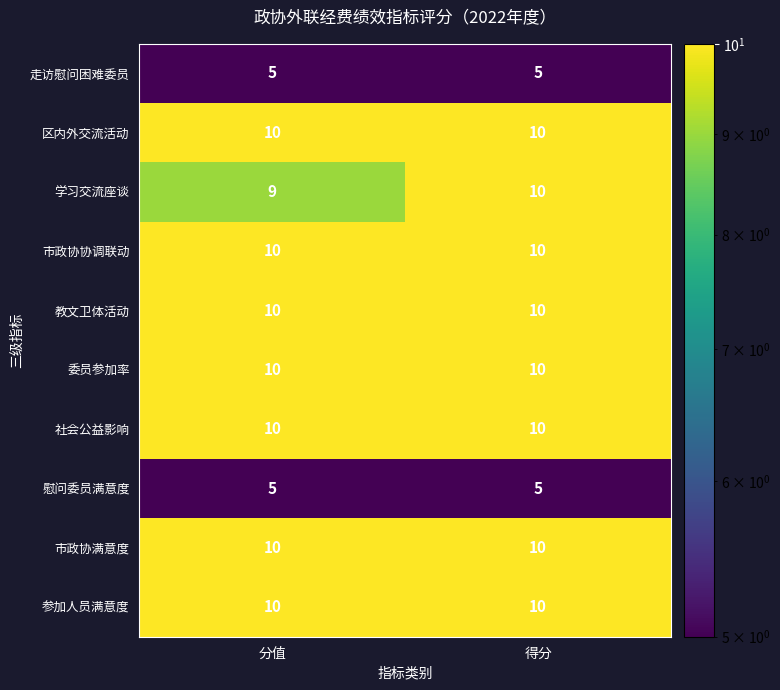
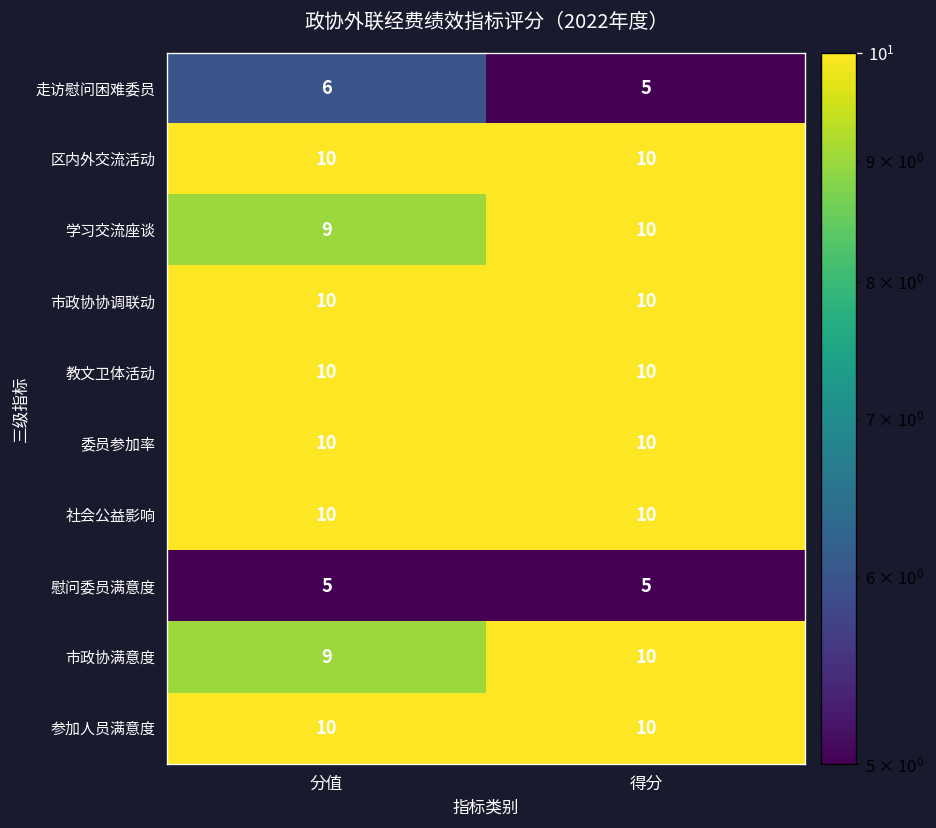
  {
    "走访慰问困难委员": {
-     "分值": 5,
+     "分值": 6,
      "得分": 5
    },
    "区内外交流活动": {
      "分值": 10,
      "得分": 10
    },
    "学习交流座谈": {
      "分值": 9,
      "得分": 10
    },
    "市政协协调联动": {
      "分值": 10,
      "得分": 10
    },
    "教文卫体活动": {
      "分值": 10,
      "得分": 10
    },
    "委员参加率": {
      "分值": 10,
      "得分": 10
    },
    "社会公益影响": {
      "分值": 10,
      "得分": 10
    },
    "慰问委员满意度": {
      "分值": 5,
      "得分": 5
    },
    "市政协满意度": {
-     "分值": 10,
+     "分值": 9,
      "得分": 10
    },
    "参加人员满意度": {
      "分值": 10,
      "得分": 10
    }
  }
